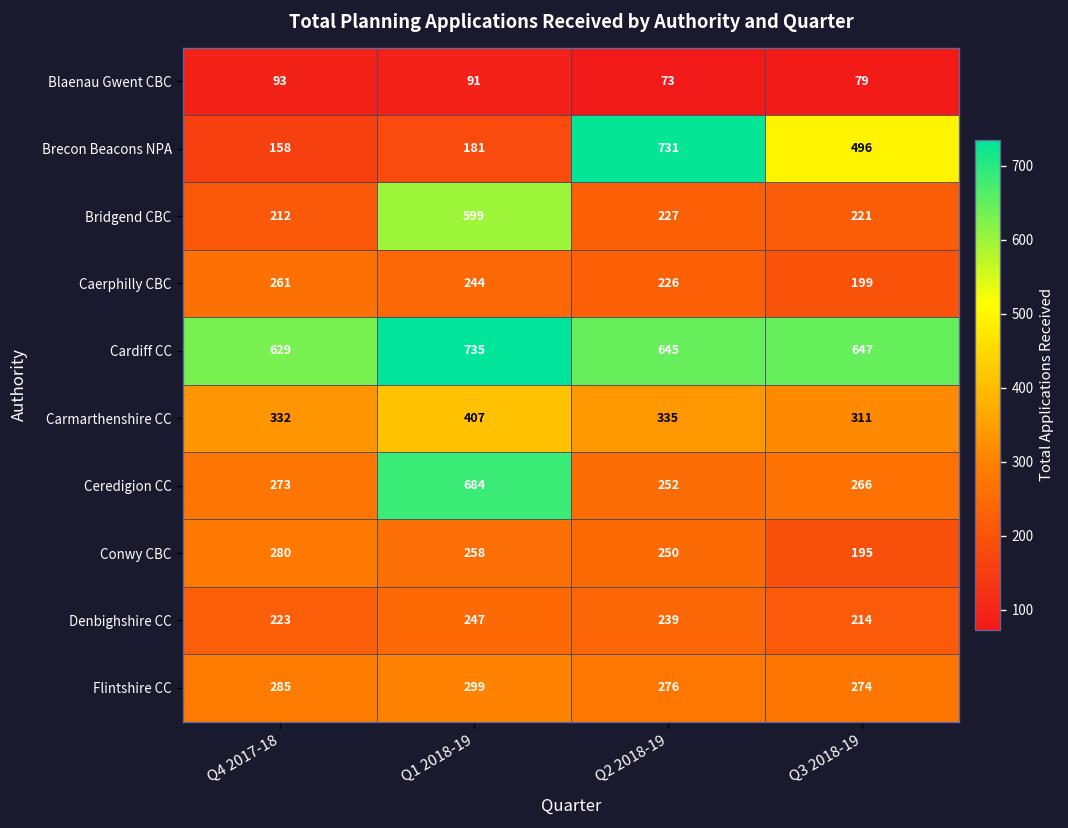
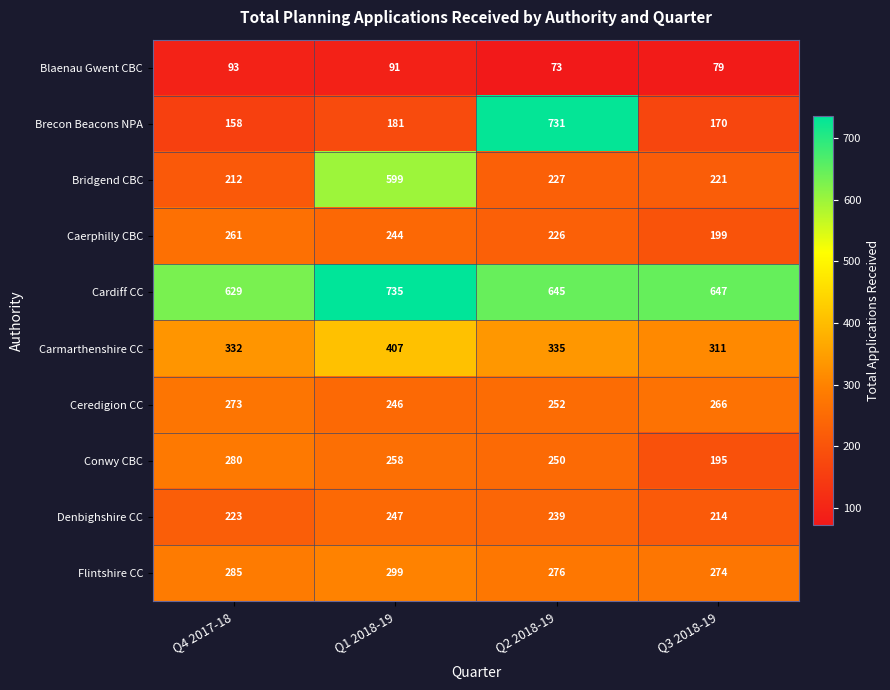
  {
    "Blaenau Gwent CBC": {
      "Q4 2017-18": 93,
      "Q1 2018-19": 91,
      "Q2 2018-19": 73,
      "Q3 2018-19": 79
    },
    "Brecon Beacons NPA": {
      "Q4 2017-18": 158,
      "Q1 2018-19": 181,
      "Q2 2018-19": 731,
-     "Q3 2018-19": 496
+     "Q3 2018-19": 170
    },
    "Bridgend CBC": {
      "Q4 2017-18": 212,
      "Q1 2018-19": 599,
      "Q2 2018-19": 227,
      "Q3 2018-19": 221
    },
    "Caerphilly CBC": {
      "Q4 2017-18": 261,
      "Q1 2018-19": 244,
      "Q2 2018-19": 226,
      "Q3 2018-19": 199
    },
    "Cardiff CC": {
      "Q4 2017-18": 629,
      "Q1 2018-19": 735,
      "Q2 2018-19": 645,
      "Q3 2018-19": 647
    },
    "Carmarthenshire CC": {
      "Q4 2017-18": 332,
      "Q1 2018-19": 407,
      "Q2 2018-19": 335,
      "Q3 2018-19": 311
    },
    "Ceredigion CC": {
      "Q4 2017-18": 273,
-     "Q1 2018-19": 684,
+     "Q1 2018-19": 246,
      "Q2 2018-19": 252,
      "Q3 2018-19": 266
    },
    "Conwy CBC": {
      "Q4 2017-18": 280,
      "Q1 2018-19": 258,
      "Q2 2018-19": 250,
      "Q3 2018-19": 195
    },
    "Denbighshire CC": {
      "Q4 2017-18": 223,
      "Q1 2018-19": 247,
      "Q2 2018-19": 239,
      "Q3 2018-19": 214
    },
    "Flintshire CC": {
      "Q4 2017-18": 285,
      "Q1 2018-19": 299,
      "Q2 2018-19": 276,
      "Q3 2018-19": 274
    }
  }
